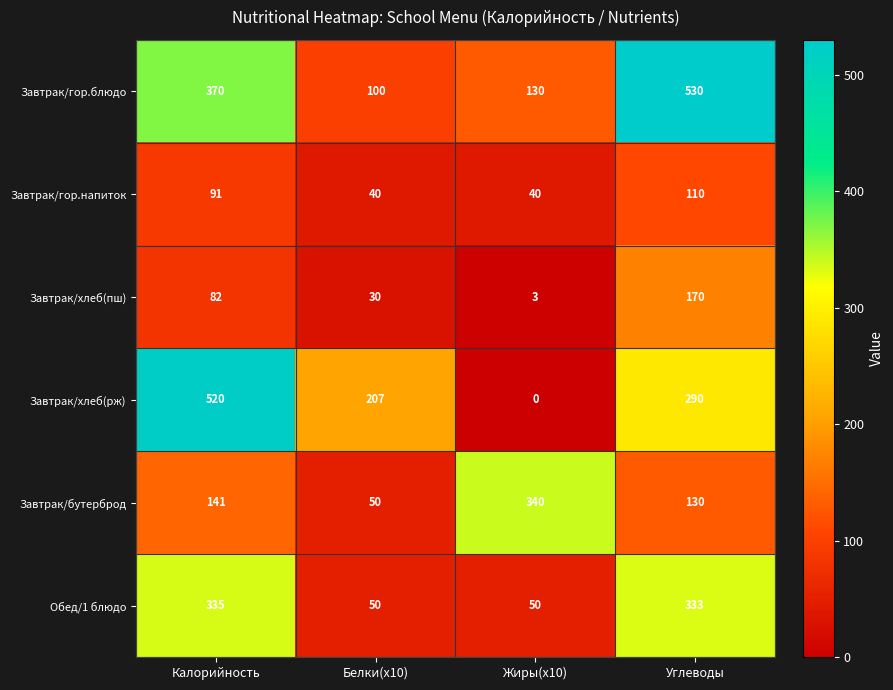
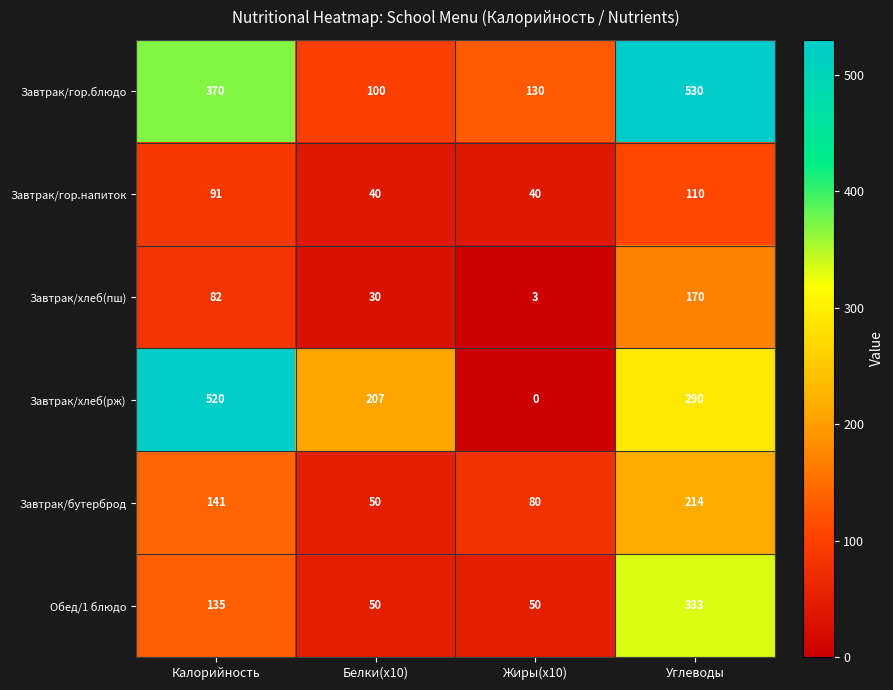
  {
    "Завтрак/гор.блюдо": {
      "Калорийность": 370,
      "Белки(x10)": 100,
      "Жиры(x10)": 130,
      "Углеводы": 530
    },
    "Завтрак/гор.напиток": {
      "Калорийность": 91,
      "Белки(x10)": 40,
      "Жиры(x10)": 40,
      "Углеводы": 110
    },
    "Завтрак/хлеб(пш)": {
      "Калорийность": 82,
      "Белки(x10)": 30,
      "Жиры(x10)": 3,
      "Углеводы": 170
    },
    "Завтрак/хлеб(рж)": {
      "Калорийность": 520,
      "Белки(x10)": 207,
      "Жиры(x10)": 0,
      "Углеводы": 290
    },
    "Завтрак/бутерброд": {
      "Калорийность": 141,
      "Белки(x10)": 50,
-     "Жиры(x10)": 340,
-     "Углеводы": 130
+     "Жиры(x10)": 80,
+     "Углеводы": 214
    },
    "Обед/1 блюдо": {
-     "Калорийность": 335,
+     "Калорийность": 135,
      "Белки(x10)": 50,
      "Жиры(x10)": 50,
      "Углеводы": 333
    }
  }
